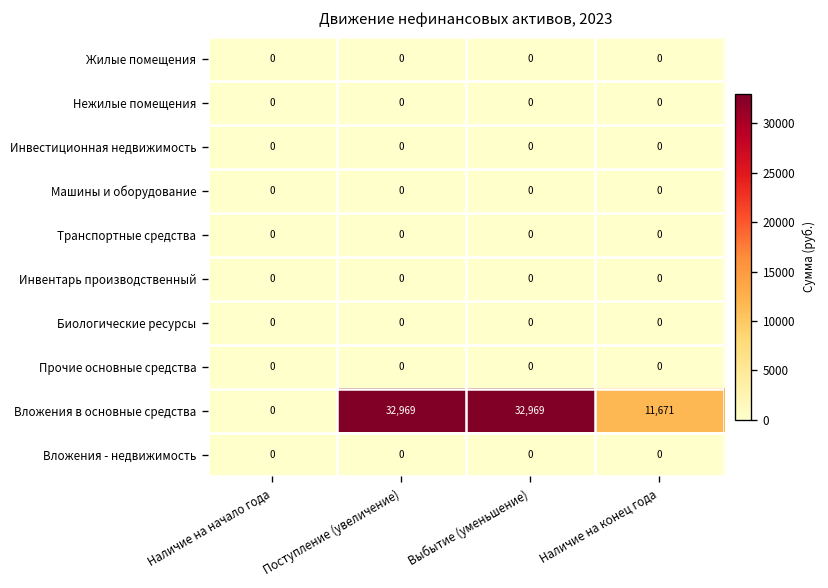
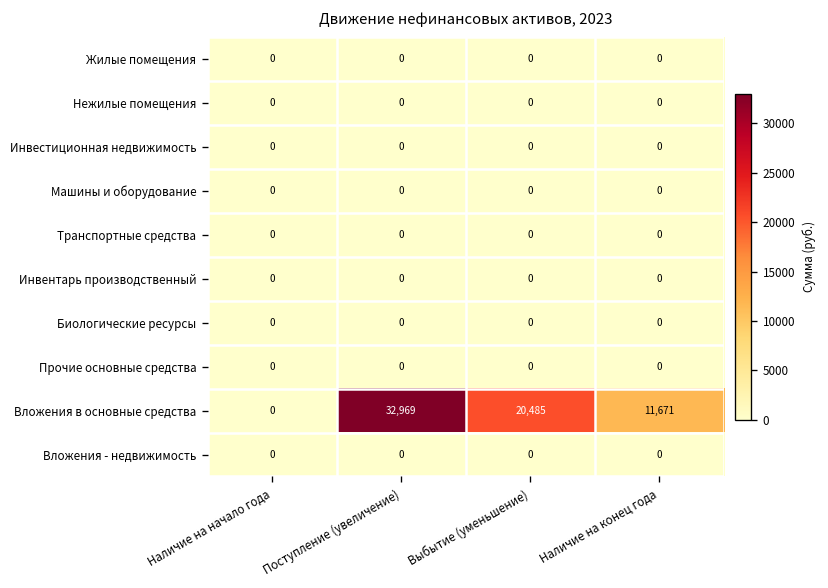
  {
    "Жилые помещения": {
      "Наличие на начало года": "0",
      "Поступление (увеличение)": "0",
      "Выбытие (уменьшение)": "0",
      "Наличие на конец года": "0"
    },
    "Нежилые помещения": {
      "Наличие на начало года": "0",
      "Поступление (увеличение)": "0",
      "Выбытие (уменьшение)": "0",
      "Наличие на конец года": "0"
    },
    "Инвестиционная недвижимость": {
      "Наличие на начало года": "0",
      "Поступление (увеличение)": "0",
      "Выбытие (уменьшение)": "0",
      "Наличие на конец года": "0"
    },
    "Машины и оборудование": {
      "Наличие на начало года": "0",
      "Поступление (увеличение)": "0",
      "Выбытие (уменьшение)": "0",
      "Наличие на конец года": "0"
    },
    "Транспортные средства": {
      "Наличие на начало года": "0",
      "Поступление (увеличение)": "0",
      "Выбытие (уменьшение)": "0",
      "Наличие на конец года": "0"
    },
    "Инвентарь производственный": {
      "Наличие на начало года": "0",
      "Поступление (увеличение)": "0",
      "Выбытие (уменьшение)": "0",
      "Наличие на конец года": "0"
    },
    "Биологические ресурсы": {
      "Наличие на начало года": "0",
      "Поступление (увеличение)": "0",
      "Выбытие (уменьшение)": "0",
      "Наличие на конец года": "0"
    },
    "Прочие основные средства": {
      "Наличие на начало года": "0",
      "Поступление (увеличение)": "0",
      "Выбытие (уменьшение)": "0",
      "Наличие на конец года": "0"
    },
    "Вложения в основные средства": {
      "Наличие на начало года": "0",
      "Поступление (увеличение)": "32,969",
-     "Выбытие (уменьшение)": "32,969",
+     "Выбытие (уменьшение)": "20,485",
      "Наличие на конец года": "11,671"
    },
    "Вложения - недвижимость": {
      "Наличие на начало года": "0",
      "Поступление (увеличение)": "0",
      "Выбытие (уменьшение)": "0",
      "Наличие на конец года": "0"
    }
  }
